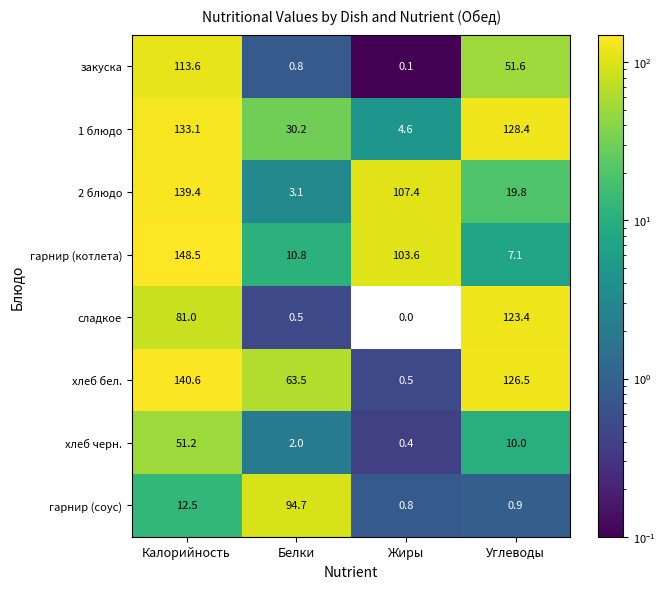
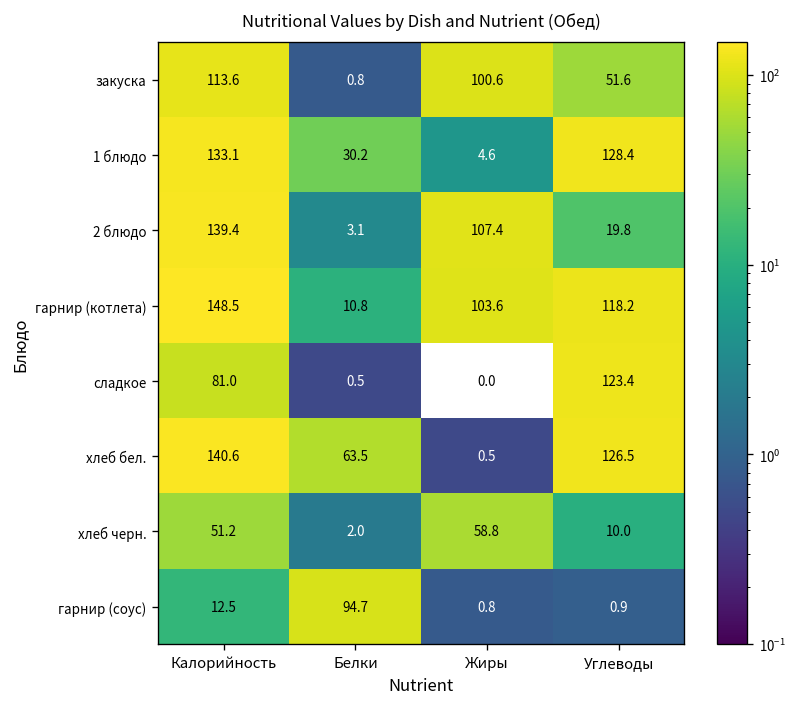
  {
    "закуска": {
      "Калорийность": 113.6,
      "Белки": 0.8,
-     "Жиры": 0.1,
+     "Жиры": 100.6,
      "Углеводы": 51.6
    },
    "1 блюдо": {
      "Калорийность": 133.1,
      "Белки": 30.2,
      "Жиры": 4.6,
      "Углеводы": 128.4
    },
    "2 блюдо": {
      "Калорийность": 139.4,
      "Белки": 3.1,
      "Жиры": 107.4,
      "Углеводы": 19.8
    },
    "гарнир (котлета)": {
      "Калорийность": 148.5,
      "Белки": 10.8,
      "Жиры": 103.6,
-     "Углеводы": 7.1
+     "Углеводы": 118.2
    },
    "сладкое": {
      "Калорийность": 81.0,
      "Белки": 0.5,
      "Жиры": 0.0,
      "Углеводы": 123.4
    },
    "хлеб бел.": {
      "Калорийность": 140.6,
      "Белки": 63.5,
      "Жиры": 0.5,
      "Углеводы": 126.5
    },
    "хлеб черн.": {
      "Калорийность": 51.2,
      "Белки": 2.0,
-     "Жиры": 0.4,
+     "Жиры": 58.8,
      "Углеводы": 10.0
    },
    "гарнир (соус)": {
      "Калорийность": 12.5,
      "Белки": 94.7,
      "Жиры": 0.8,
      "Углеводы": 0.9
    }
  }
